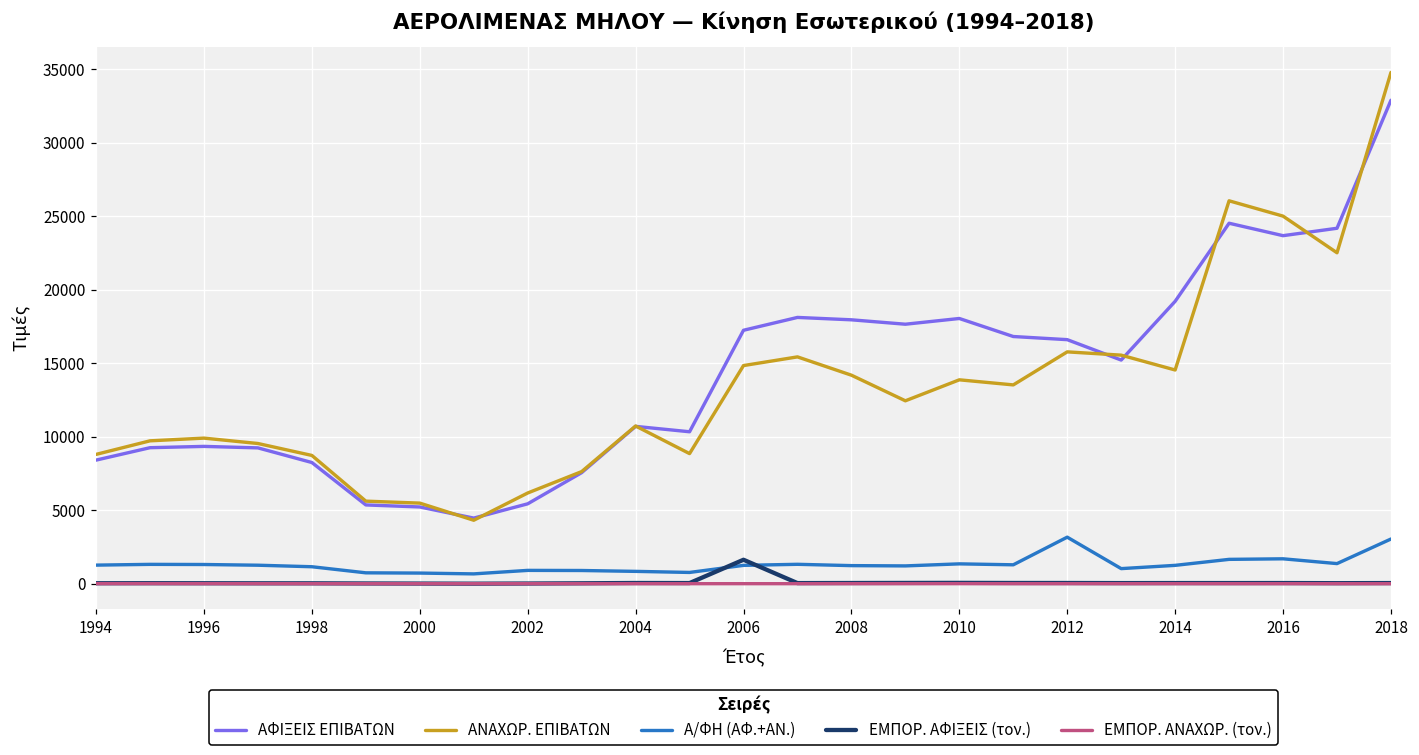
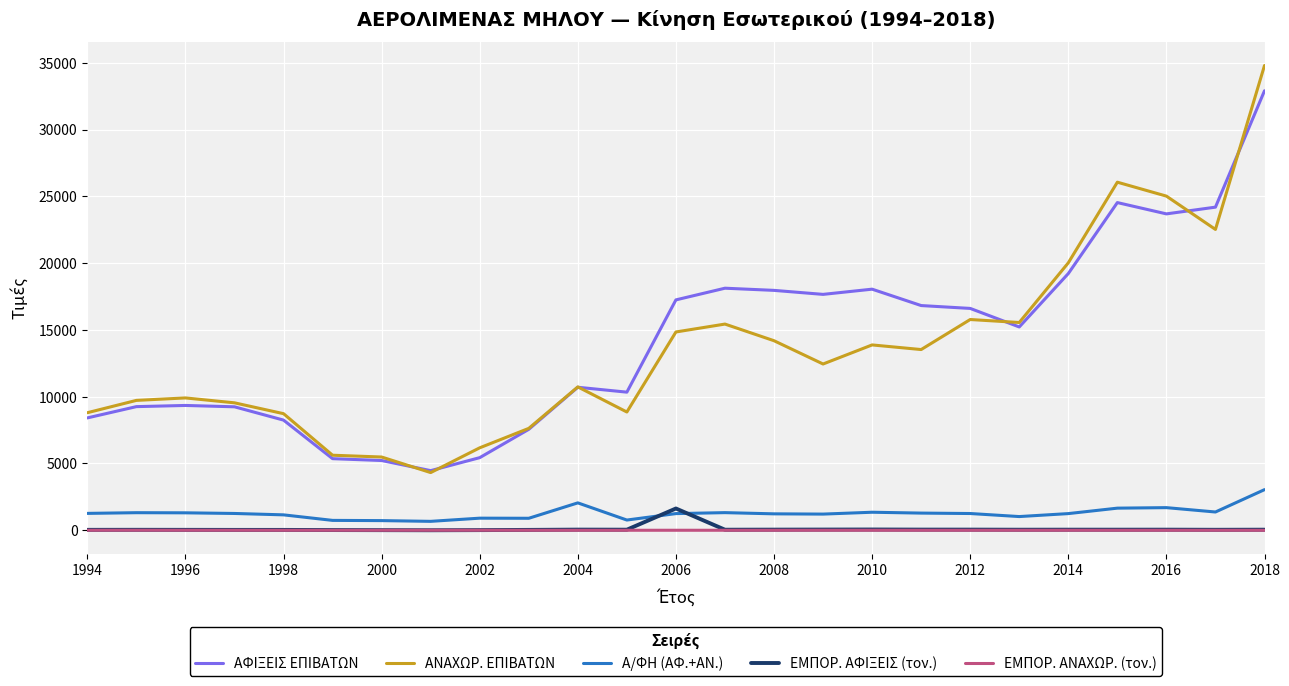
  {
    "ΑΦΙΞΕΙΣ ΕΠΙΒΑΤΩΝ": {
      "1994": 8400,
      "1996": 9300,
      "1998": 8200,
      "2000": 5200,
      "2002": 5400,
      "2006": 17200,
      "2008": 18000,
      "2010": 18000,
      "2012": 16600,
      "2014": 19200,
      "2016": 23700,
      "2018": 32900
    },
    "ΑΝΑΧΩΡ. ΕΠΙΒΑΤΩΝ": {
      "1994": 8800,
      "1996": 9900,
      "1998": 8700,
      "2000": 5500,
      "2002": 6200,
      "2006": 14800,
      "2008": 14200,
      "2010": 13900,
      "2012": 15800,
-     "2014": 14500,
+     "2014": 20000,
      "2016": 25000,
      "2018": 34800
    },
    "Α/ΦΗ (ΑΦ.+ΑΝ.)": {
      "1994": 1300,
      "1996": 1300,
      "1998": 1200,
      "2000": 700,
      "2002": 900,
-     "2004": 800,
+     "2004": 2100,
      "2006": 1200,
      "2008": 1200,
      "2010": 1400,
-     "2012": 3200,
+     "2012": 1300,
      "2014": 1200,
      "2016": 1700,
      "2018": 3000
    },
    "ΕΜΠΟΡ. ΑΦΙΞΕΙΣ (τον.)": {
      "2006": 1600
    },
    "ΕΜΠΟΡ. ΑΝΑΧΩΡ. (τον.)": {
      "2006": 0
    }
  }
